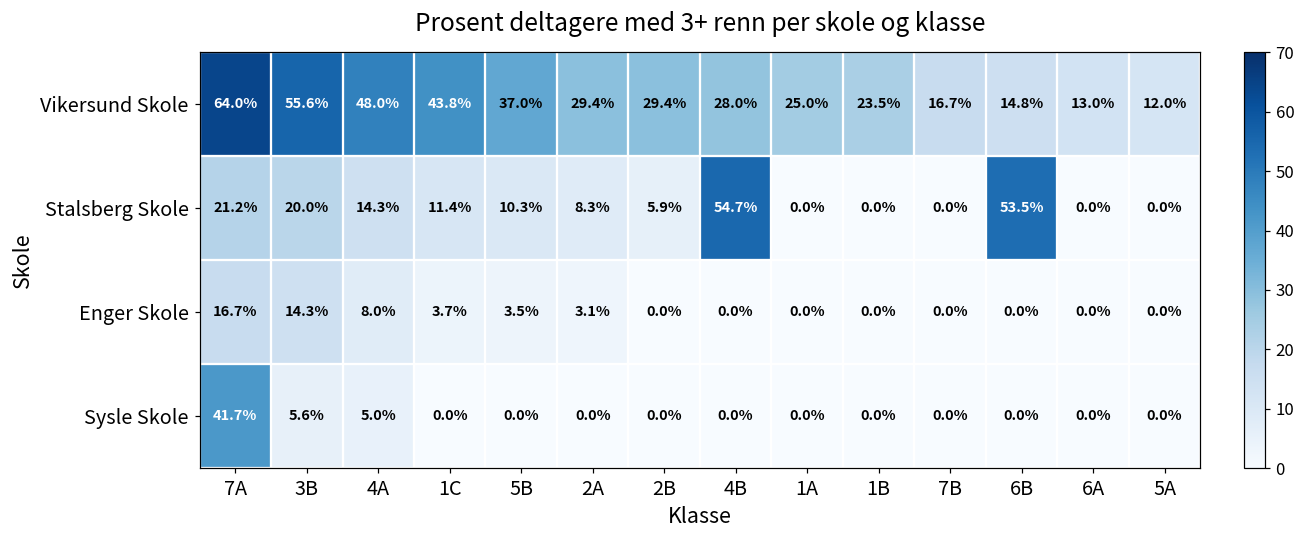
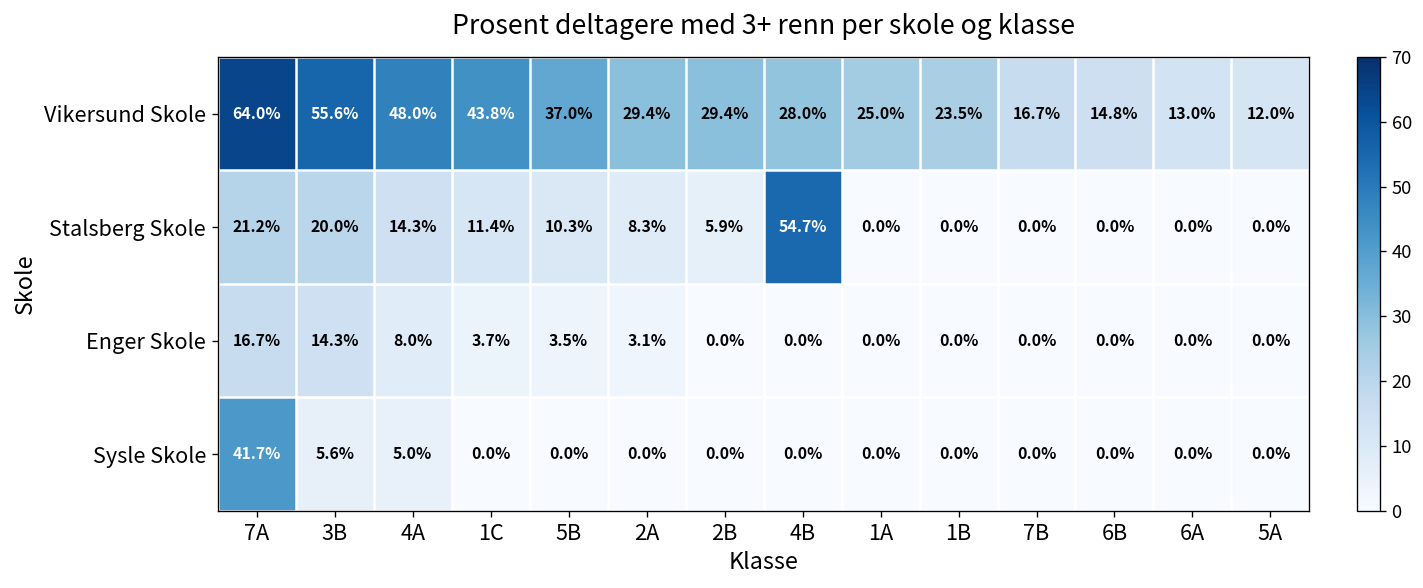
  {
    "Vikersund Skole": {
      "7A": "64.0%",
      "3B": "55.6%",
      "4A": "48.0%",
      "1C": "43.8%",
      "5B": "37.0%",
      "2A": "29.4%",
      "2B": "29.4%",
      "4B": "28.0%",
      "1A": "25.0%",
      "1B": "23.5%",
      "7B": "16.7%",
      "6B": "14.8%",
      "6A": "13.0%",
      "5A": "12.0%"
    },
    "Stalsberg Skole": {
      "7A": "21.2%",
      "3B": "20.0%",
      "4A": "14.3%",
      "1C": "11.4%",
      "5B": "10.3%",
      "2A": "8.3%",
      "2B": "5.9%",
      "4B": "54.7%",
      "1A": "0.0%",
      "1B": "0.0%",
      "7B": "0.0%",
-     "6B": "53.5%",
+     "6B": "0.0%",
      "6A": "0.0%",
      "5A": "0.0%"
    },
    "Enger Skole": {
      "7A": "16.7%",
      "3B": "14.3%",
      "4A": "8.0%",
      "1C": "3.7%",
      "5B": "3.5%",
      "2A": "3.1%",
      "2B": "0.0%",
      "4B": "0.0%",
      "1A": "0.0%",
      "1B": "0.0%",
      "7B": "0.0%",
      "6B": "0.0%",
      "6A": "0.0%",
      "5A": "0.0%"
    },
    "Sysle Skole": {
      "7A": "41.7%",
      "3B": "5.6%",
      "4A": "5.0%",
      "1C": "0.0%",
      "5B": "0.0%",
      "2A": "0.0%",
      "2B": "0.0%",
      "4B": "0.0%",
      "1A": "0.0%",
      "1B": "0.0%",
      "7B": "0.0%",
      "6B": "0.0%",
      "6A": "0.0%",
      "5A": "0.0%"
    }
  }
